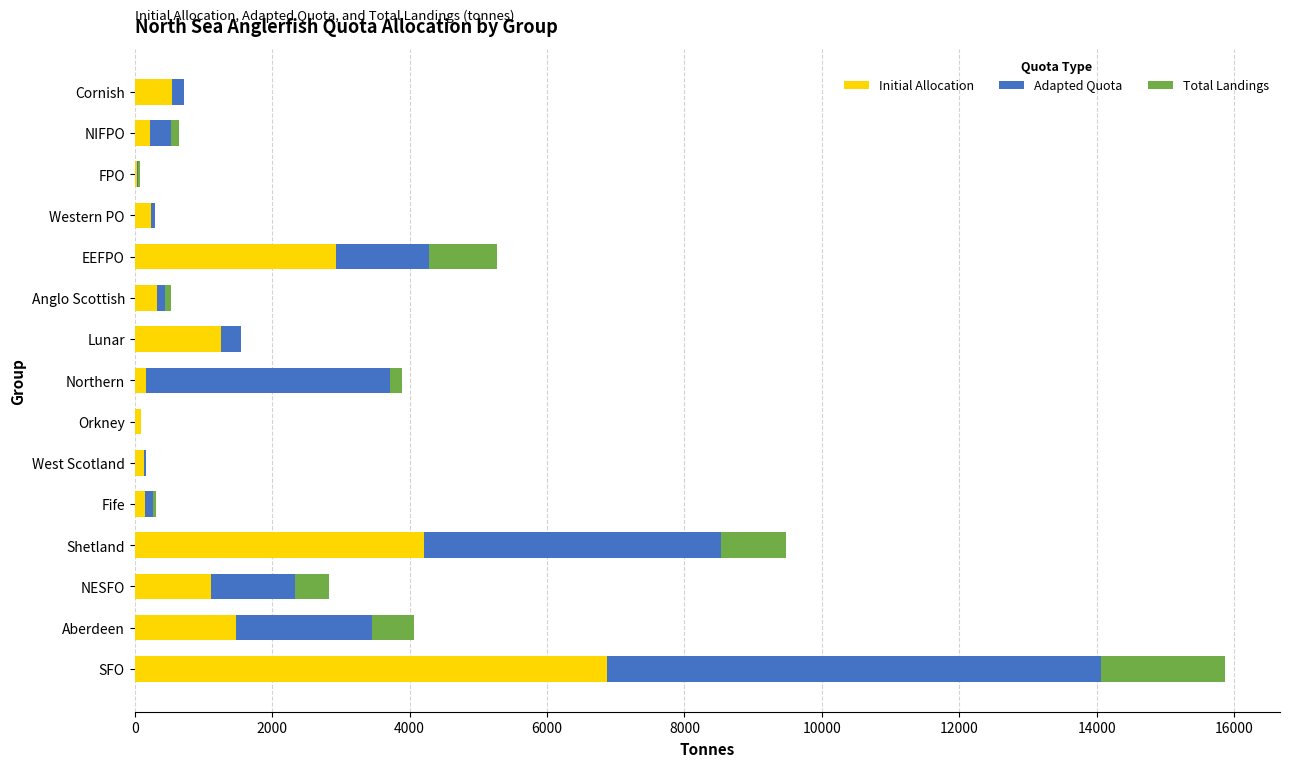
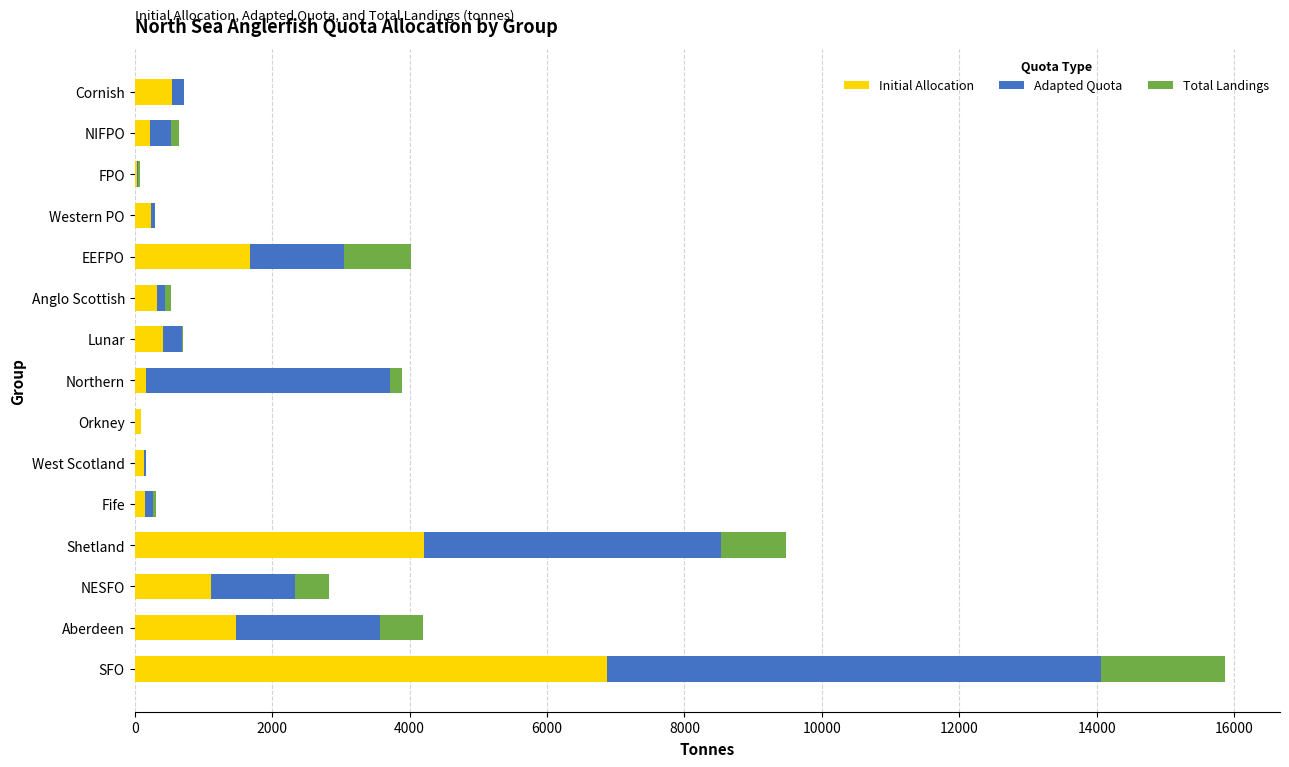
  {
    "Initial Allocation": {
      "Cornish": 500,
      "NIFPO": 200,
      "Western PO": 200,
-     "EEFPO": 2900,
+     "EEFPO": 1700,
      "Anglo Scottish": 300,
-     "Lunar": 1300,
+     "Lunar": 400,
      "Northern": 200,
      "Orkney": 100,
      "West Scotland": 100,
      "Fife": 100,
      "Shetland": 4200,
      "NESFO": 1100,
      "Aberdeen": 1500,
      "SFO": 6900
    },
    "Adapted Quota": {
      "Cornish": 200,
      "NIFPO": 300,
      "Western PO": 100,
      "EEFPO": 1400,
      "Anglo Scottish": 100,
      "Lunar": 300,
      "Northern": 3600,
      "West Scotland": 0,
      "Fife": 100,
      "Shetland": 4300,
      "NESFO": 1200,
-     "Aberdeen": 2000,
+     "Aberdeen": 2100,
      "SFO": 7200
    },
    "Total Landings": {
      "NIFPO": 100,
      "EEFPO": 1000,
      "Anglo Scottish": 100,
      "Northern": 200,
      "Orkney": 0,
      "Shetland": 900,
      "NESFO": 500,
      "Aberdeen": 600,
      "SFO": 1800
    }
  }
